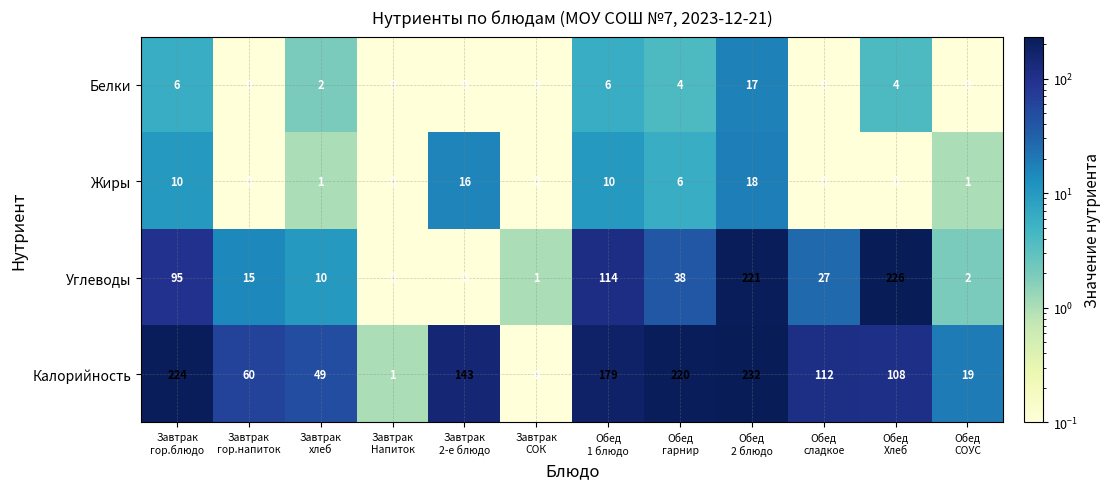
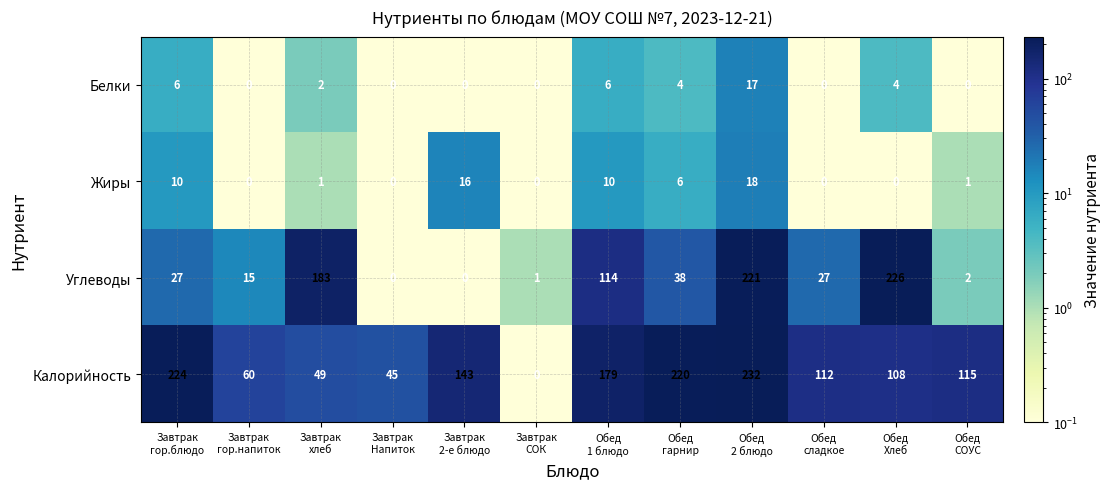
  {
    "Белки": {
      "Завтрак гор.блюдо": 6,
      "Завтрак хлеб": 2,
      "Обед 1 блюдо": 6,
      "Обед гарнир": 4,
      "Обед 2 блюдо": 17,
      "Обед Хлеб": 4
    },
    "Жиры": {
      "Завтрак гор.блюдо": 10,
      "Завтрак хлеб": 1,
      "Завтрак 2-е блюдо": 16,
      "Обед 1 блюдо": 10,
      "Обед гарнир": 6,
      "Обед 2 блюдо": 18,
      "Обед СОУС": 1
    },
    "Углеводы": {
-     "Завтрак гор.блюдо": 95,
+     "Завтрак гор.блюдо": 27,
      "Завтрак гор.напиток": 15,
-     "Завтрак хлеб": 10,
+     "Завтрак хлеб": 183,
      "Завтрак СОК": 1,
      "Обед 1 блюдо": 114,
      "Обед гарнир": 38,
      "Обед 2 блюдо": 221,
      "Обед сладкое": 27,
      "Обед Хлеб": 226,
      "Обед СОУС": 2
    },
    "Калорийность": {
      "Завтрак гор.блюдо": 224,
      "Завтрак гор.напиток": 60,
      "Завтрак хлеб": 49,
-     "Завтрак Напиток": 1,
+     "Завтрак Напиток": 45,
      "Завтрак 2-е блюдо": 143,
      "Обед 1 блюдо": 179,
      "Обед гарнир": 220,
      "Обед 2 блюдо": 232,
      "Обед сладкое": 112,
      "Обед Хлеб": 108,
-     "Обед СОУС": 19
+     "Обед СОУС": 115
    }
  }
